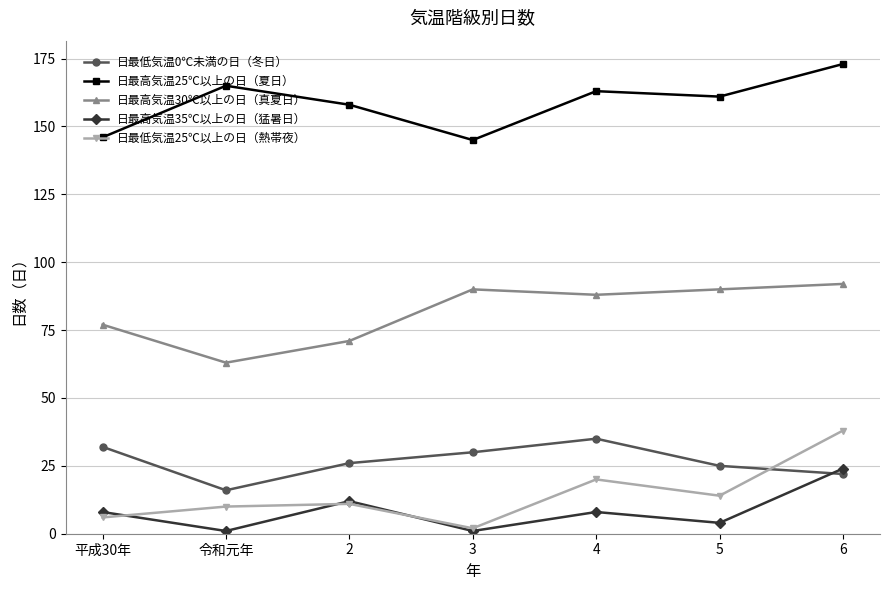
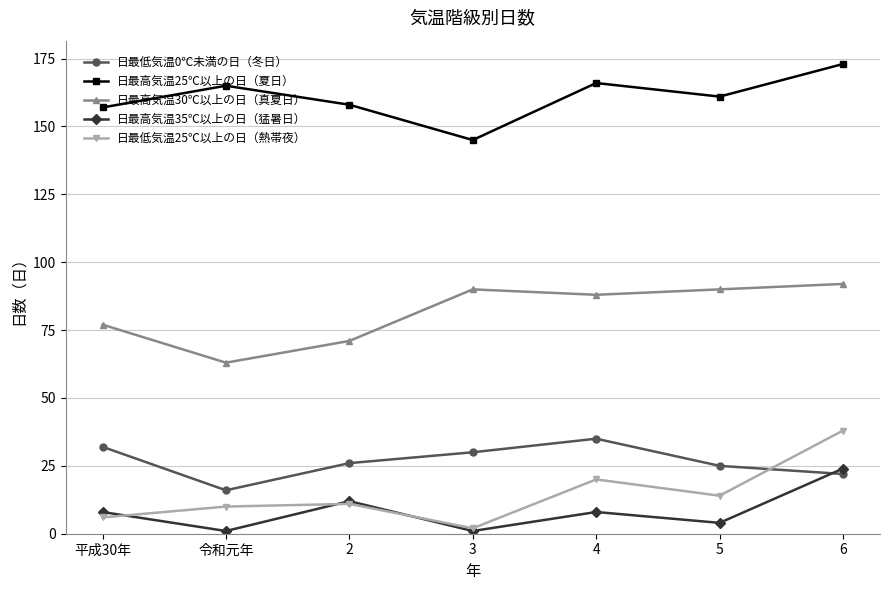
  {
    "日最高気温25℃以上の日（夏日）": {
-     "平成30年": 146,
+     "平成30年": 157,
      "令和元年": 165,
      "2": 158,
      "3": 145,
-     "4": 163,
+     "4": 166,
      "5": 161,
      "6": 173
    }
  }
